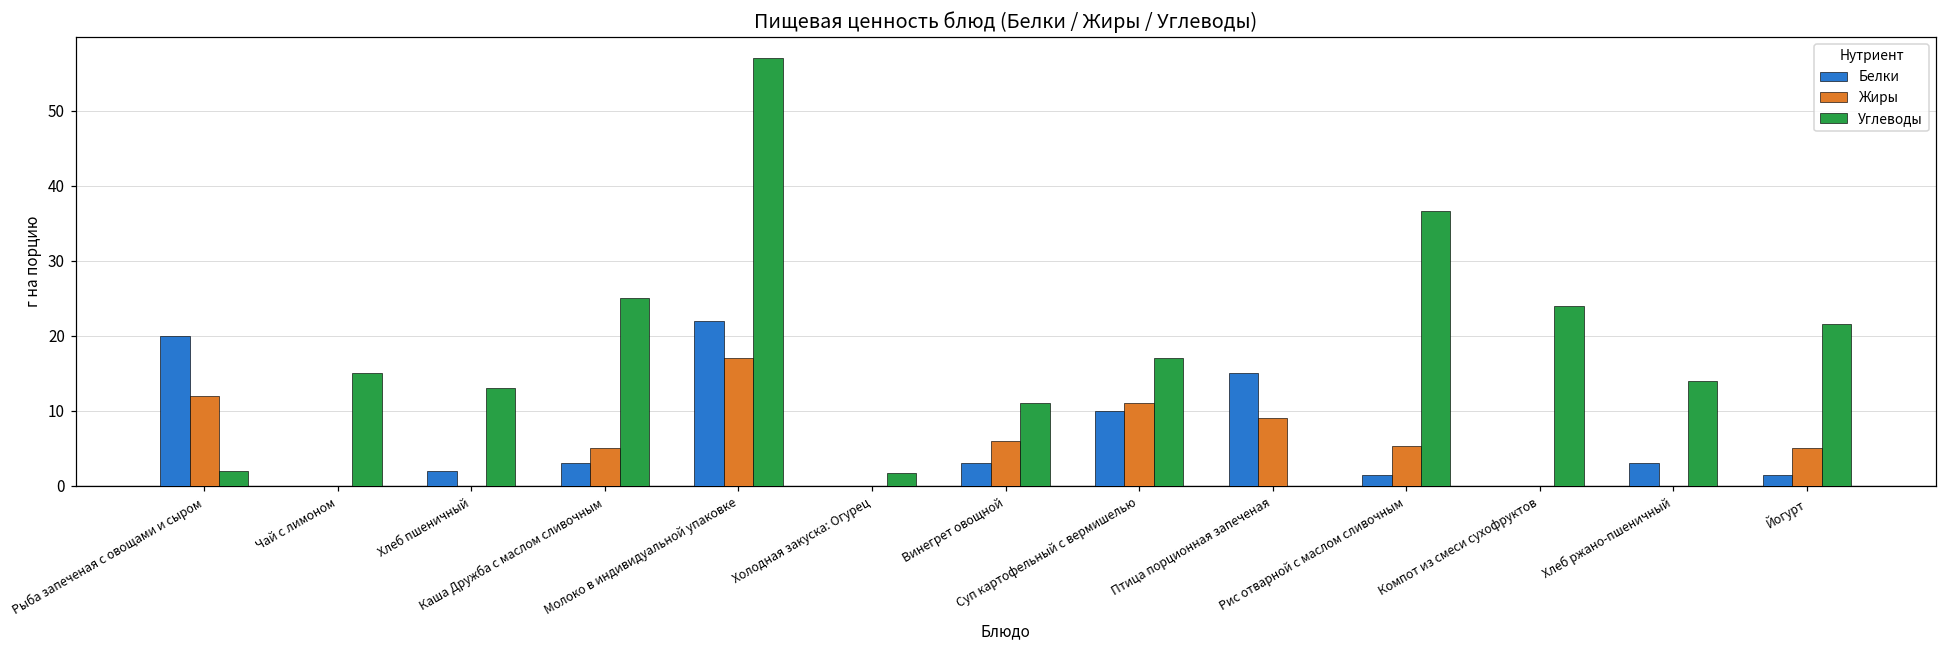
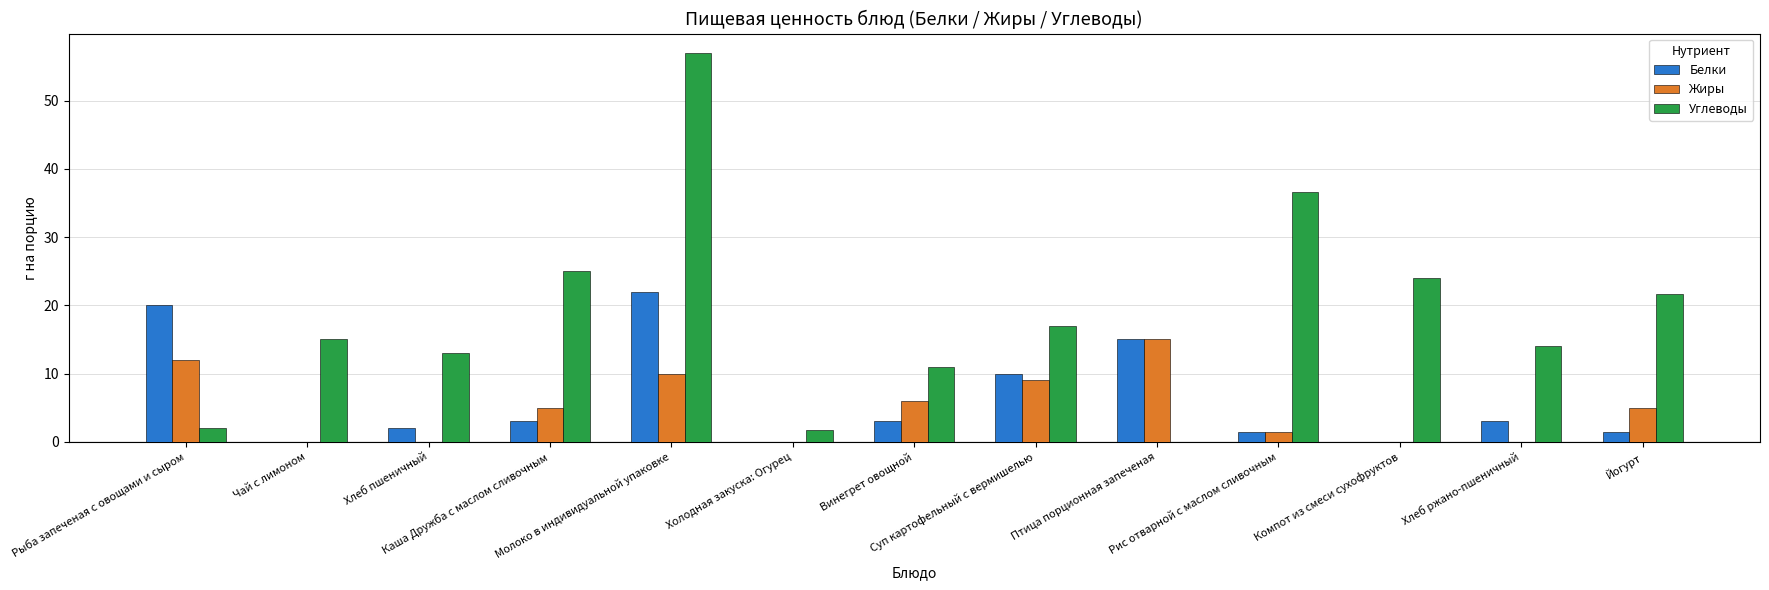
  {
    "Белки": {
      "Рыба запеченая с овощами и сыром": 20,
      "Чай с лимоном": 0,
      "Хлеб пшеничный": 2,
      "Каша Дружба с маслом сливочным": 3,
      "Молоко в индивидуальной упаковке": 22,
      "Холодная закуска: Огурец": 0,
      "Винегрет овощной": 3,
      "Суп картофельный с вермишелью": 10,
      "Птица порционная запеченая": 15,
      "Рис отварной с маслом сливочным": 2,
      "Компот из смеси сухофруктов": 0,
      "Хлеб ржано-пшеничный": 3,
      "Йогурт": 2
    },
    "Жиры": {
      "Рыба запеченая с овощами и сыром": 12,
      "Чай с лимоном": 0,
      "Хлеб пшеничный": 0,
      "Каша Дружба с маслом сливочным": 5,
-     "Молоко в индивидуальной упаковке": 17,
+     "Молоко в индивидуальной упаковке": 10,
      "Холодная закуска: Огурец": 0,
      "Винегрет овощной": 6,
-     "Суп картофельный с вермишелью": 11,
-     "Птица порционная запеченая": 9,
-     "Рис отварной с маслом сливочным": 5,
+     "Суп картофельный с вермишелью": 9,
+     "Птица порционная запеченая": 15,
+     "Рис отварной с маслом сливочным": 1,
      "Компот из смеси сухофруктов": 0,
      "Хлеб ржано-пшеничный": 0,
      "Йогурт": 5
    },
    "Углеводы": {
      "Рыба запеченая с овощами и сыром": 2,
      "Чай с лимоном": 15,
      "Хлеб пшеничный": 13,
      "Каша Дружба с маслом сливочным": 25,
      "Молоко в индивидуальной упаковке": 57,
      "Холодная закуска: Огурец": 2,
      "Винегрет овощной": 11,
      "Суп картофельный с вермишелью": 17,
      "Птица порционная запеченая": 0,
      "Рис отварной с маслом сливочным": 37,
      "Компот из смеси сухофруктов": 24,
      "Хлеб ржано-пшеничный": 14,
      "Йогурт": 22
    }
  }
